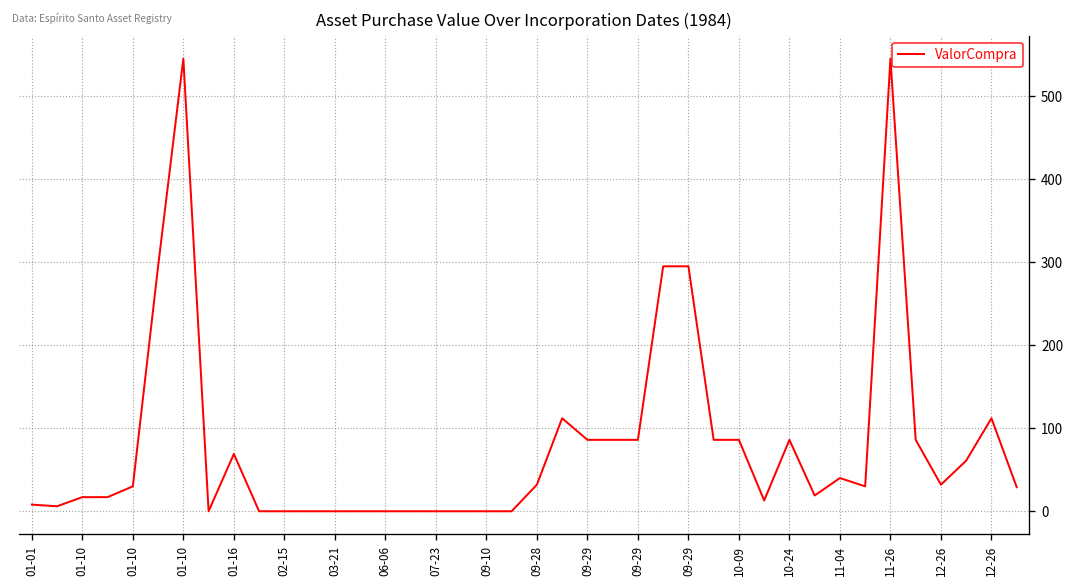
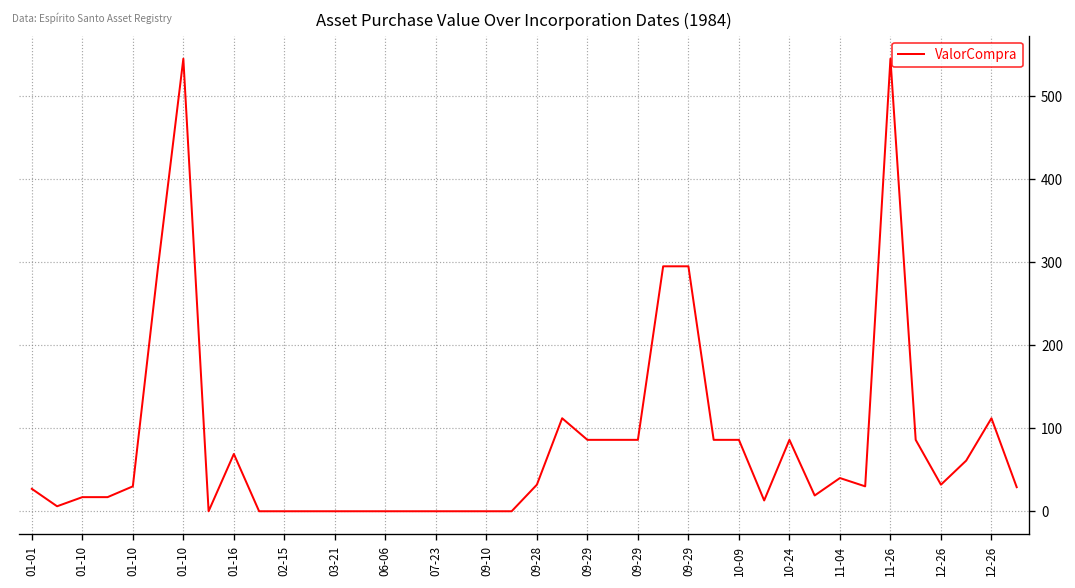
  {
-   "01-01": 10,
+   "01-01": 30,
    "01-16": 70,
    "02-15": 0,
    "03-21": 0,
    "06-06": 0,
    "07-23": 0,
    "09-10": 0,
    "09-28": 30,
    "10-09": 90,
    "10-24": 90,
    "11-04": 40,
    "11-26": 550
  }
